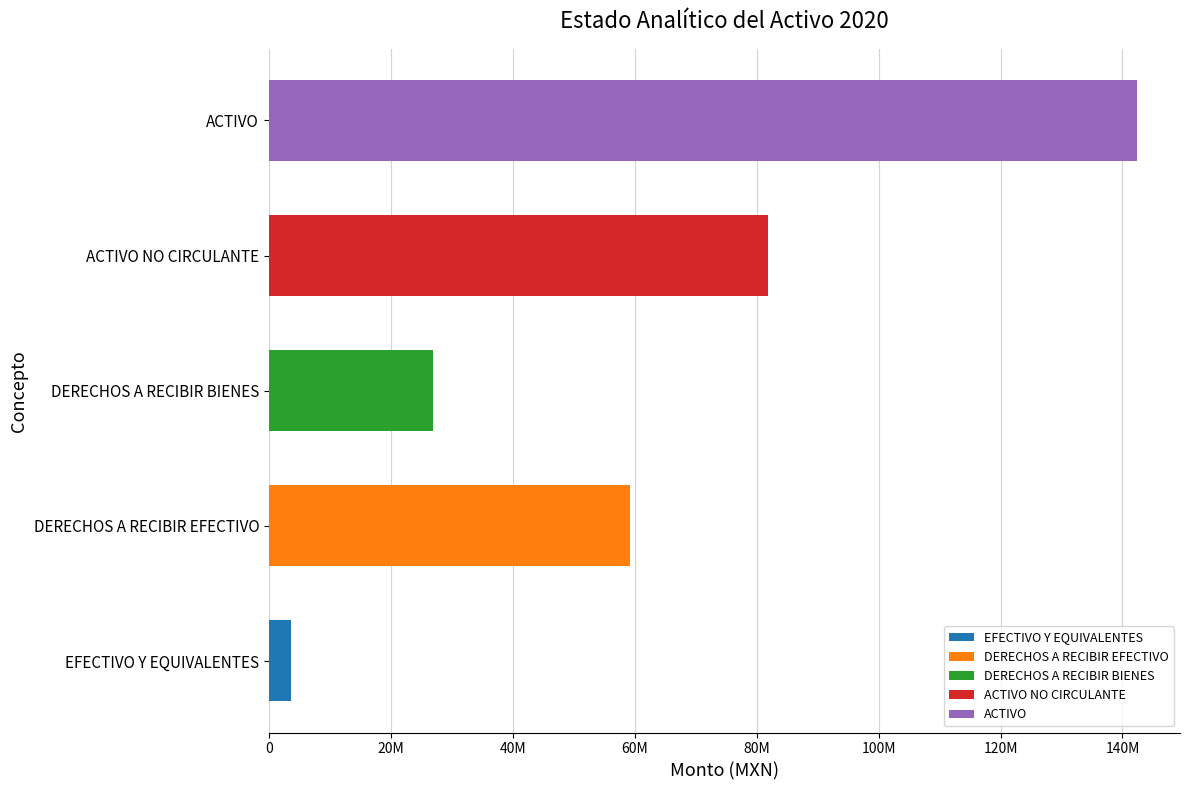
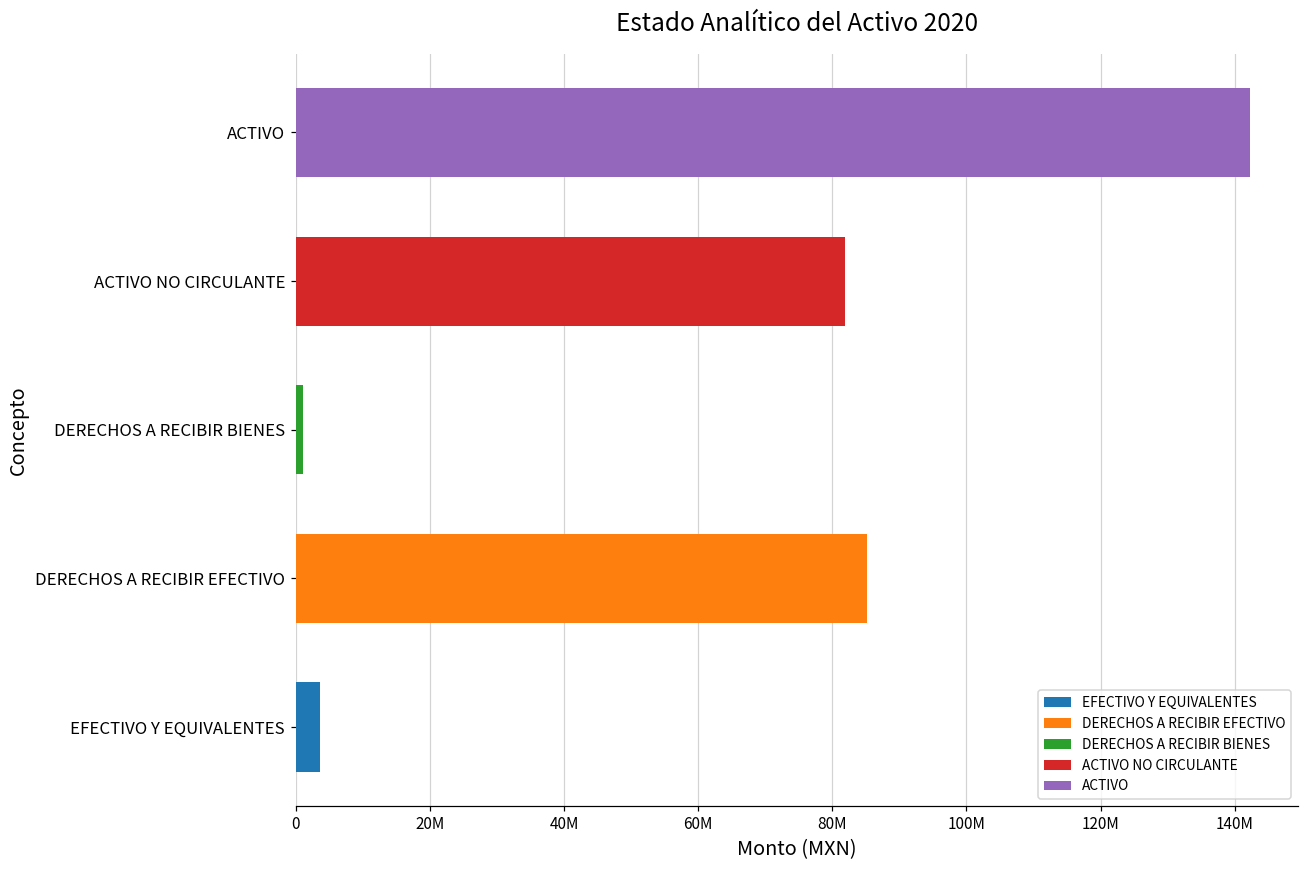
  {
    "ACTIVO": 142000000,
    "ACTIVO NO CIRCULANTE": 82000000,
-   "DERECHOS A RECIBIR BIENES": 27000000,
-   "DERECHOS A RECIBIR EFECTIVO": 59000000,
+   "DERECHOS A RECIBIR BIENES": 1000000,
+   "DERECHOS A RECIBIR EFECTIVO": 85000000,
    "EFECTIVO Y EQUIVALENTES": 4000000
  }
